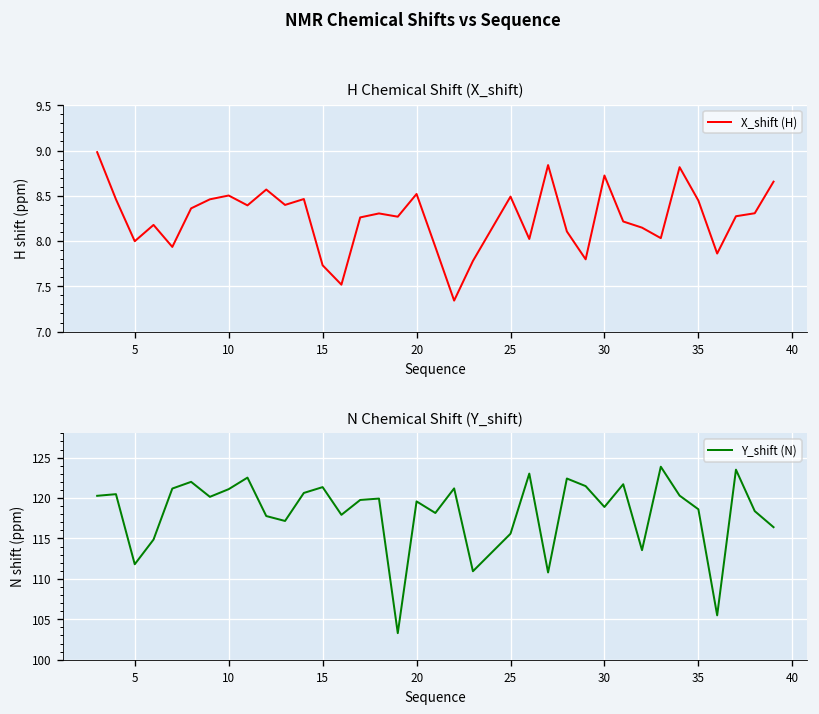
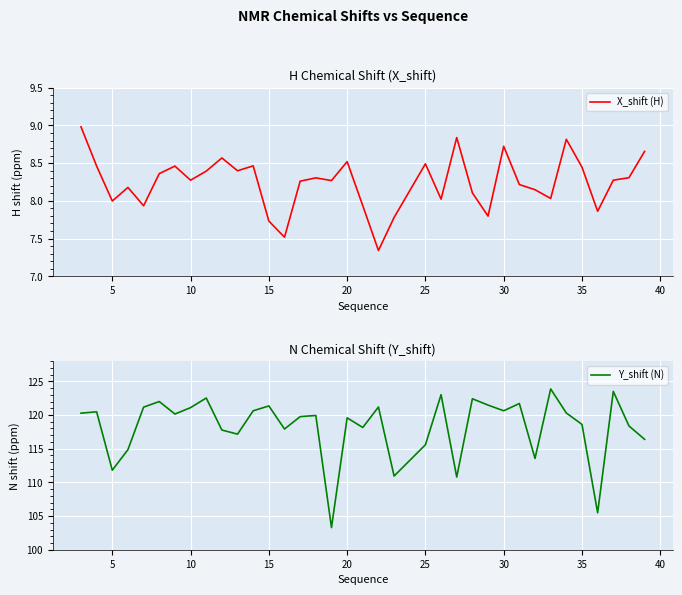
  {
    "H Chemical Shift (X_shift)": {
      "5": 8.0,
-     "10": 8.5,
+     "10": 8.3,
      "15": 7.7,
      "20": 8.5,
      "25": 8.5,
      "30": 8.7,
      "35": 8.4
    },
    "N Chemical Shift (Y_shift)": {
      "5": 112,
      "10": 121,
      "15": 121,
      "20": 120,
      "25": 116,
-     "30": 119,
+     "30": 121,
      "35": 119
    }
  }
